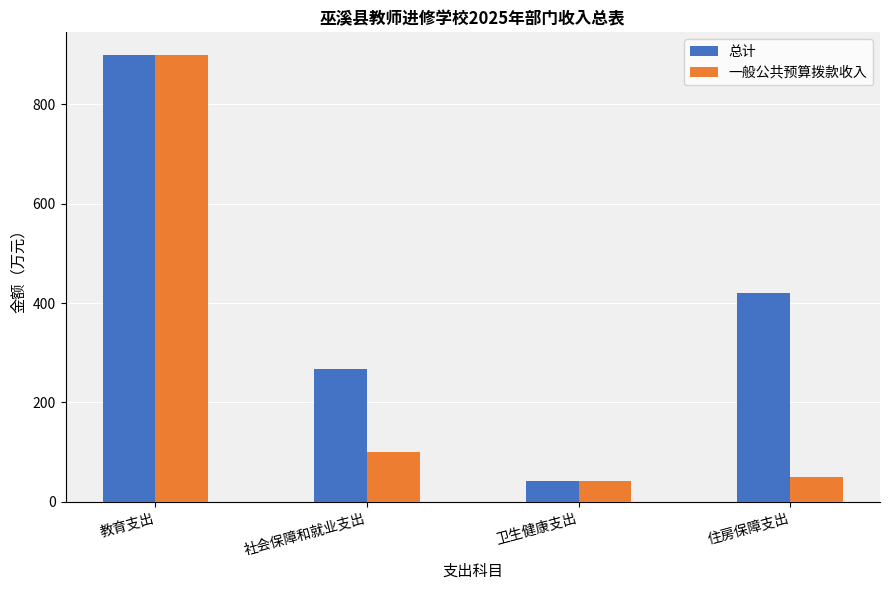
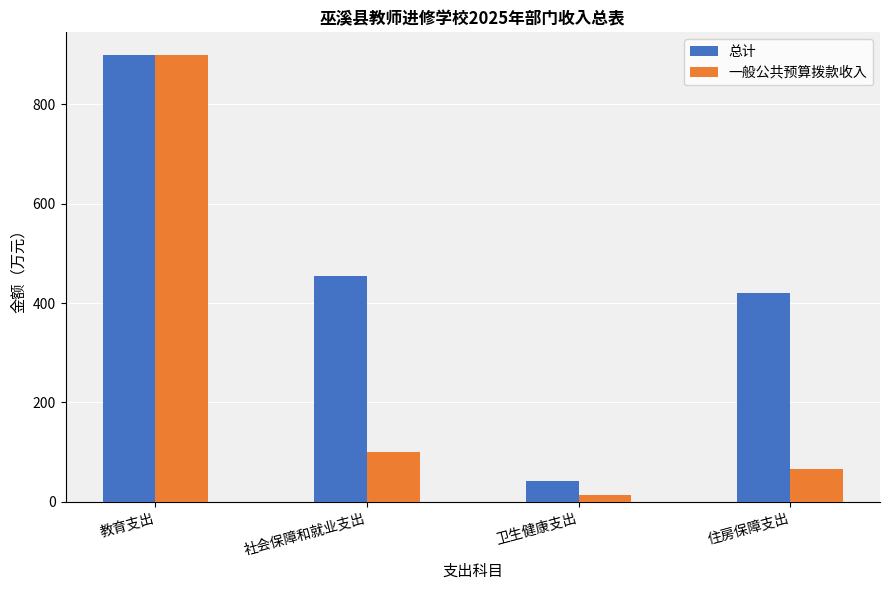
  {
    "总计": {
      "教育支出": 900,
-     "社会保障和就业支出": 270,
+     "社会保障和就业支出": 460,
      "卫生健康支出": 40,
      "住房保障支出": 420
    },
    "一般公共预算拨款收入": {
      "教育支出": 900,
      "社会保障和就业支出": 100,
-     "卫生健康支出": 40,
-     "住房保障支出": 50
+     "卫生健康支出": 10,
+     "住房保障支出": 70
    }
  }
